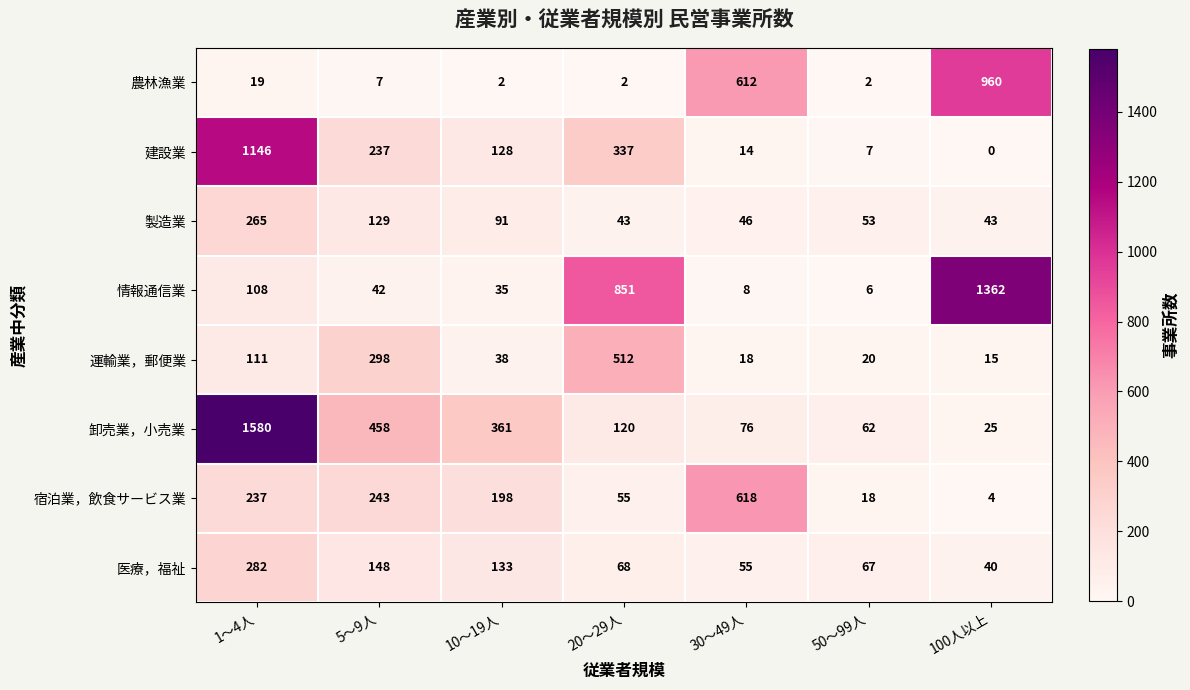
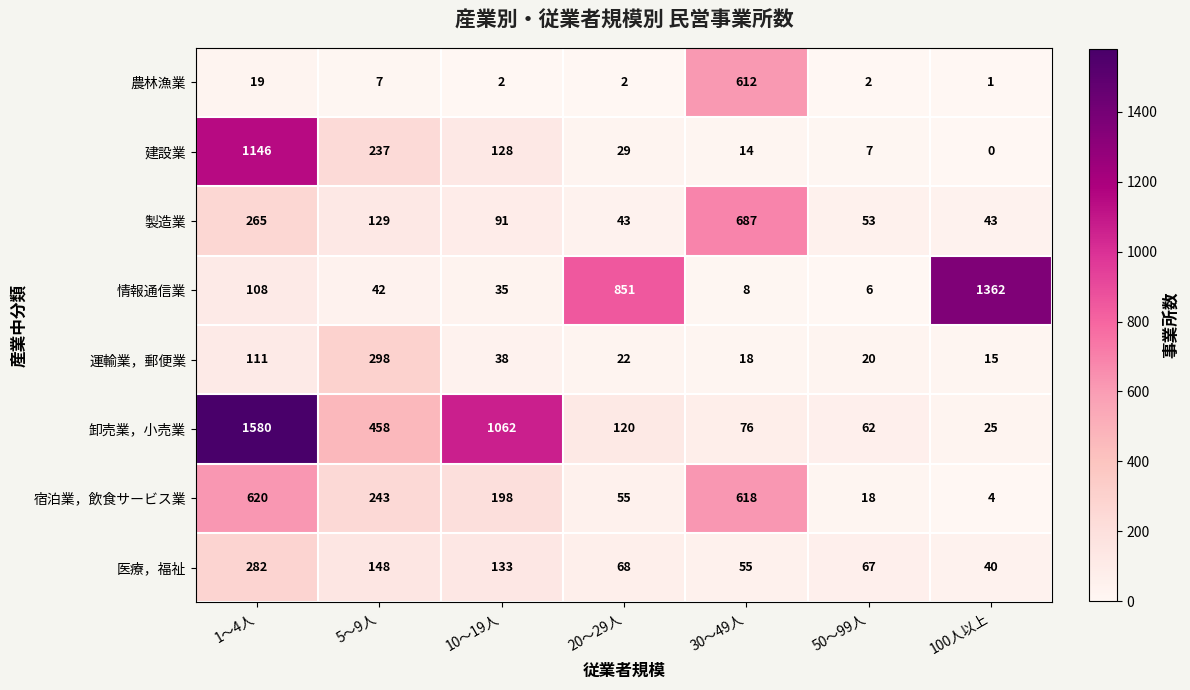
  {
    "農林漁業": {
      "1～4人": 19,
      "5～9人": 7,
      "10～19人": 2,
      "20～29人": 2,
      "30～49人": 612,
      "50～99人": 2,
-     "100人以上": 960
+     "100人以上": 1
    },
    "建設業": {
      "1～4人": 1146,
      "5～9人": 237,
      "10～19人": 128,
-     "20～29人": 337,
+     "20～29人": 29,
      "30～49人": 14,
      "50～99人": 7,
      "100人以上": 0
    },
    "製造業": {
      "1～4人": 265,
      "5～9人": 129,
      "10～19人": 91,
      "20～29人": 43,
-     "30～49人": 46,
+     "30～49人": 687,
      "50～99人": 53,
      "100人以上": 43
    },
    "情報通信業": {
      "1～4人": 108,
      "5～9人": 42,
      "10～19人": 35,
      "20～29人": 851,
      "30～49人": 8,
      "50～99人": 6,
      "100人以上": 1362
    },
    "運輸業，郵便業": {
      "1～4人": 111,
      "5～9人": 298,
      "10～19人": 38,
-     "20～29人": 512,
+     "20～29人": 22,
      "30～49人": 18,
      "50～99人": 20,
      "100人以上": 15
    },
    "卸売業，小売業": {
      "1～4人": 1580,
      "5～9人": 458,
-     "10～19人": 361,
+     "10～19人": 1062,
      "20～29人": 120,
      "30～49人": 76,
      "50～99人": 62,
      "100人以上": 25
    },
    "宿泊業，飲食サービス業": {
-     "1～4人": 237,
+     "1～4人": 620,
      "5～9人": 243,
      "10～19人": 198,
      "20～29人": 55,
      "30～49人": 618,
      "50～99人": 18,
      "100人以上": 4
    },
    "医療，福祉": {
      "1～4人": 282,
      "5～9人": 148,
      "10～19人": 133,
      "20～29人": 68,
      "30～49人": 55,
      "50～99人": 67,
      "100人以上": 40
    }
  }
